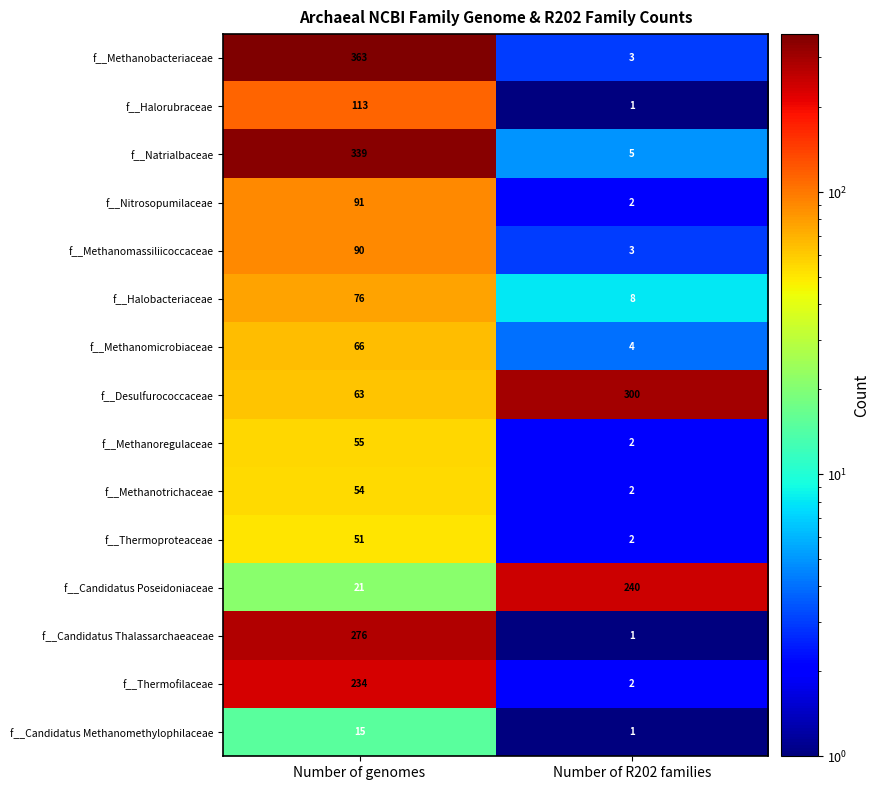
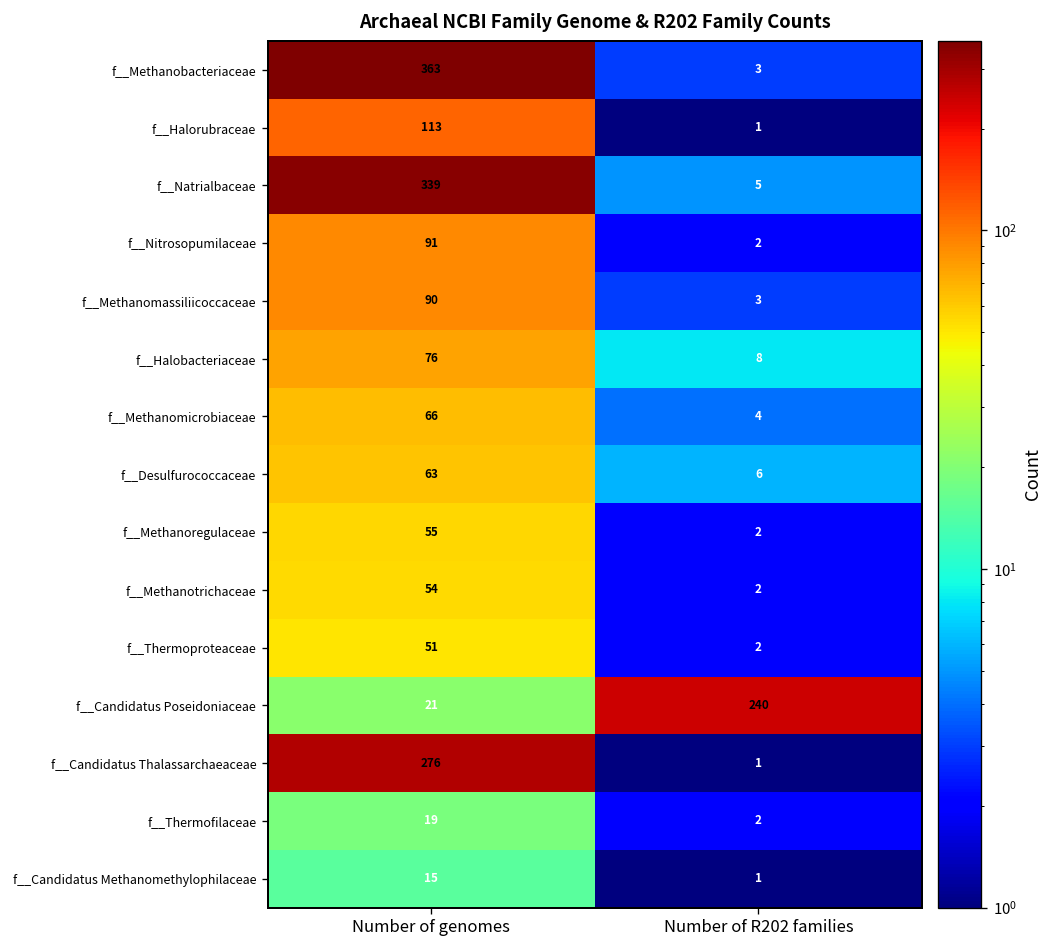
  {
    "f__Methanobacteriaceae": {
      "Number of genomes": 363,
      "Number of R202 families": 3
    },
    "f__Halorubraceae": {
      "Number of genomes": 113,
      "Number of R202 families": 1
    },
    "f__Natrialbaceae": {
      "Number of genomes": 339,
      "Number of R202 families": 5
    },
    "f__Nitrosopumilaceae": {
      "Number of genomes": 91,
      "Number of R202 families": 2
    },
    "f__Methanomassiliicoccaceae": {
      "Number of genomes": 90,
      "Number of R202 families": 3
    },
    "f__Halobacteriaceae": {
      "Number of genomes": 76,
      "Number of R202 families": 8
    },
    "f__Methanomicrobiaceae": {
      "Number of genomes": 66,
      "Number of R202 families": 4
    },
    "f__Desulfurococcaceae": {
      "Number of genomes": 63,
-     "Number of R202 families": 300
+     "Number of R202 families": 6
    },
    "f__Methanoregulaceae": {
      "Number of genomes": 55,
      "Number of R202 families": 2
    },
    "f__Methanotrichaceae": {
      "Number of genomes": 54,
      "Number of R202 families": 2
    },
    "f__Thermoproteaceae": {
      "Number of genomes": 51,
      "Number of R202 families": 2
    },
    "f__Candidatus Poseidoniaceae": {
      "Number of genomes": 21,
      "Number of R202 families": 240
    },
    "f__Candidatus Thalassarchaeaceae": {
      "Number of genomes": 276,
      "Number of R202 families": 1
    },
    "f__Thermofilaceae": {
-     "Number of genomes": 234,
+     "Number of genomes": 19,
      "Number of R202 families": 2
    },
    "f__Candidatus Methanomethylophilaceae": {
      "Number of genomes": 15,
      "Number of R202 families": 1
    }
  }
